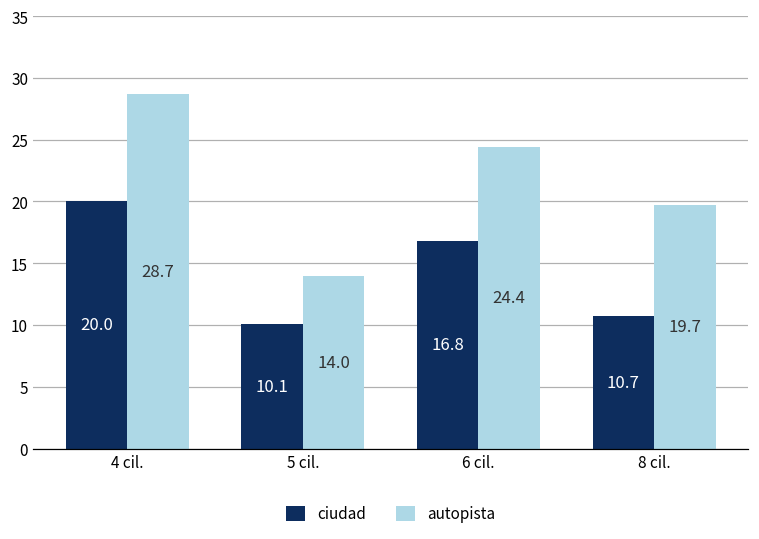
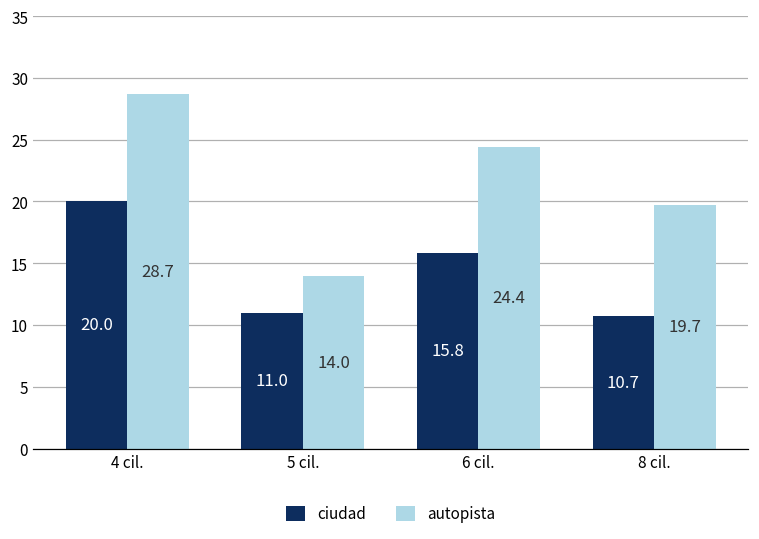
  {
    "ciudad": {
      "4 cil.": 20.0,
-     "5 cil.": 10.1,
-     "6 cil.": 16.8,
+     "5 cil.": 11.0,
+     "6 cil.": 15.8,
      "8 cil.": 10.7
    },
    "autopista": {
      "4 cil.": 28.7,
      "5 cil.": 14.0,
      "6 cil.": 24.4,
      "8 cil.": 19.7
    }
  }
